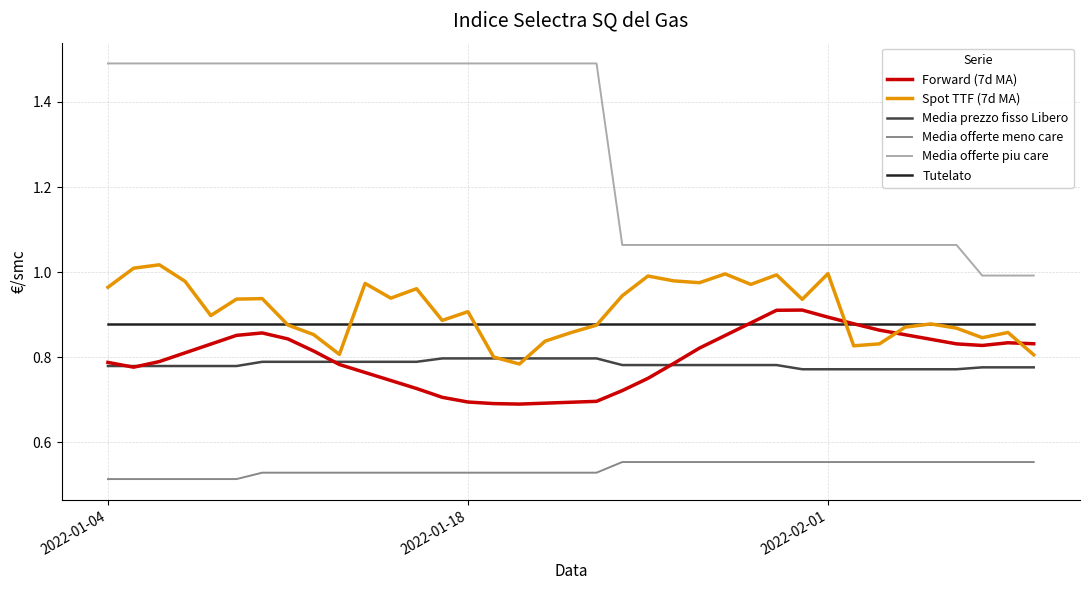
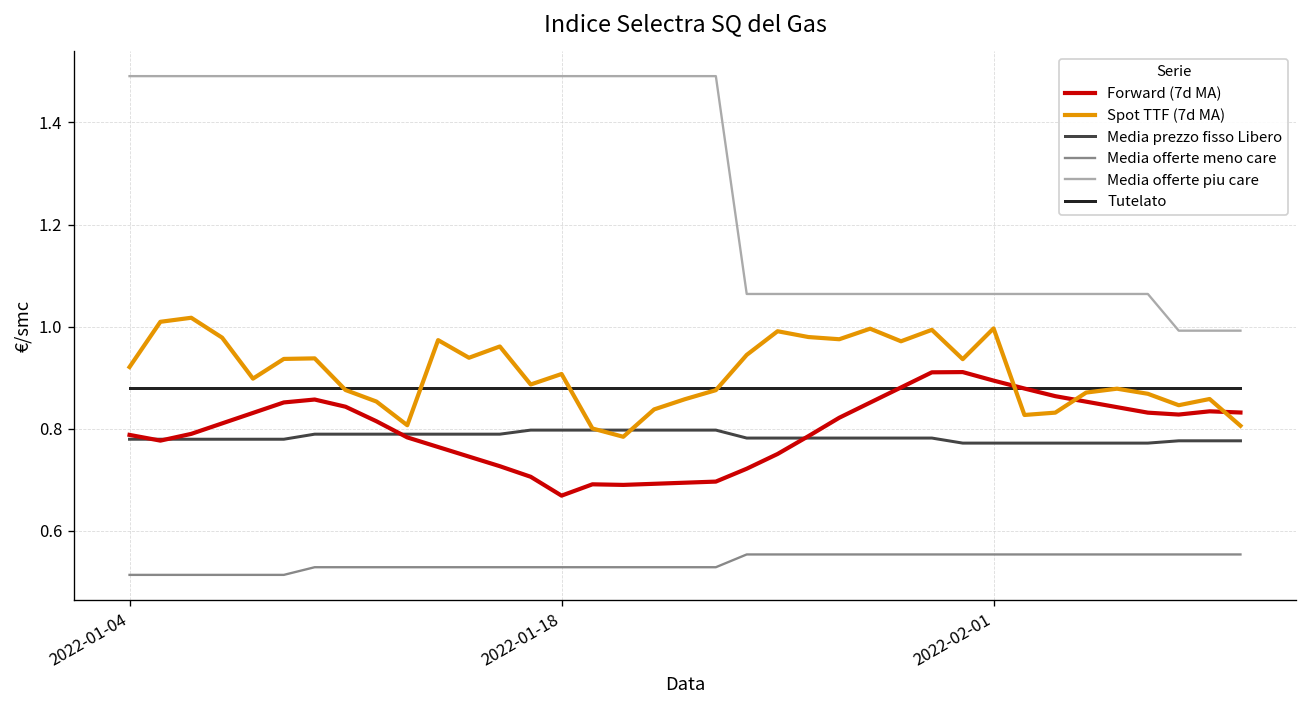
  {
    "Forward (7d MA)": {
      "2022-01-04": 0.79,
-     "2022-01-18": 0.70,
+     "2022-01-18": 0.67,
      "2022-02-01": 0.89
    },
    "Spot TTF (7d MA)": {
-     "2022-01-04": 0.96,
+     "2022-01-04": 0.92,
      "2022-01-18": 0.91,
      "2022-02-01": 1.00
    }
  }
